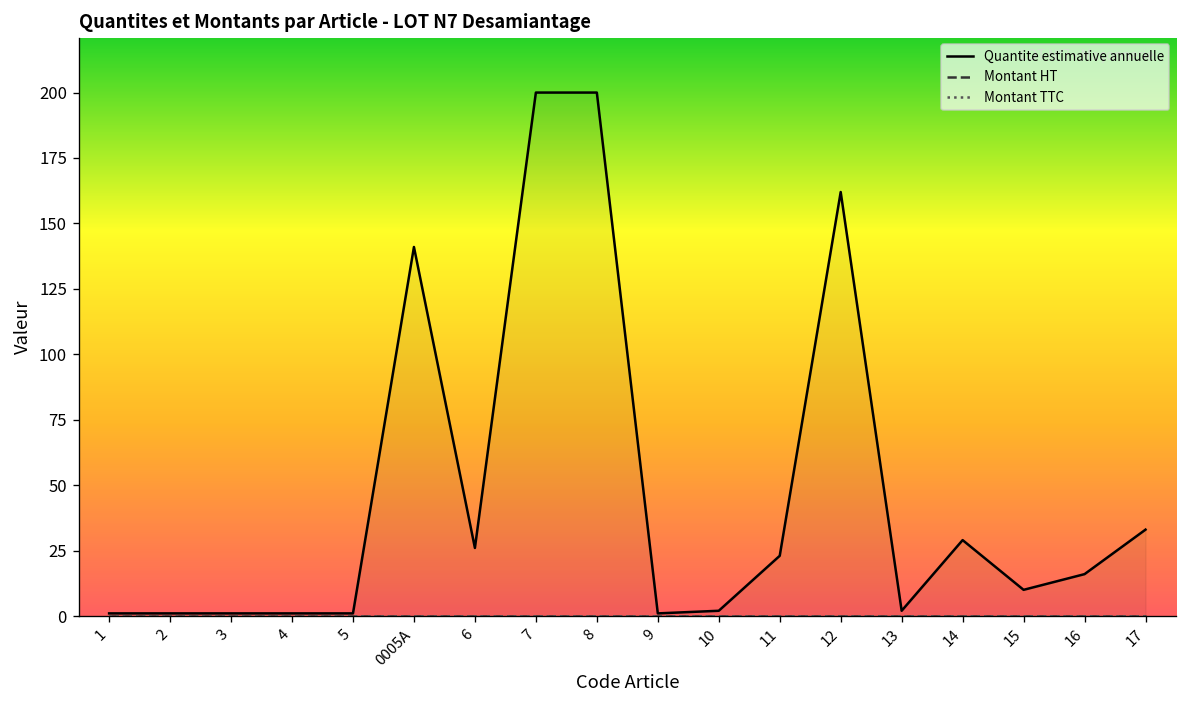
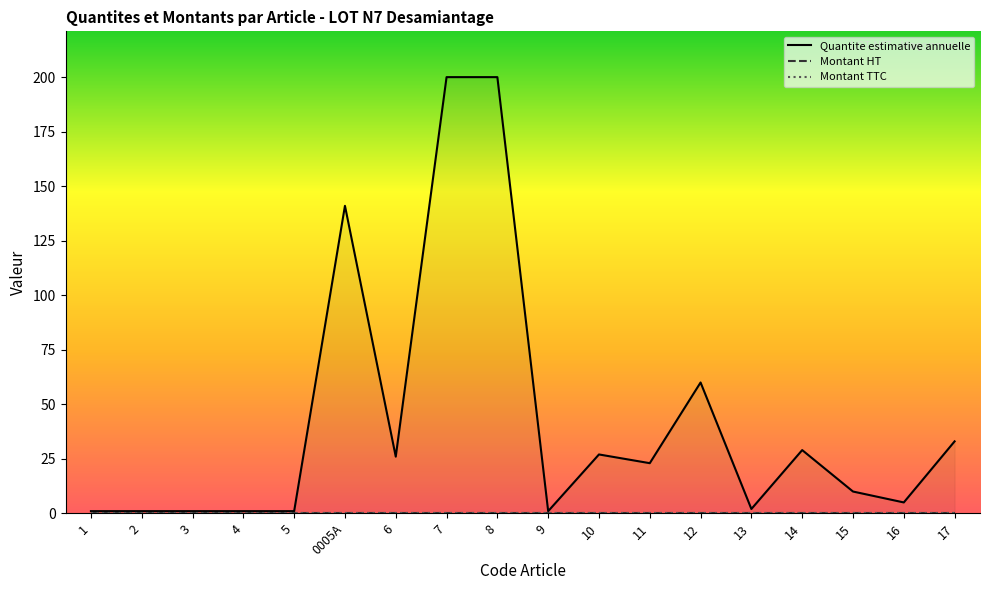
  {
    "Quantite estimative annuelle": {
      "0005A": 141,
      "6": 26,
      "7": 200,
      "8": 200,
-     "10": 2,
+     "10": 27,
      "11": 23,
-     "12": 162,
+     "12": 60,
      "13": 2,
      "14": 29,
      "15": 10,
-     "16": 16,
+     "16": 5,
      "17": 33
    },
    "Montant TTC": {
      "0005A": 0,
      "6": 0,
      "7": 0,
      "8": 0,
      "10": 0,
      "11": 0,
      "12": 0,
      "13": 0,
      "14": 0,
      "15": 0,
      "16": 0,
      "17": 0
    }
  }
